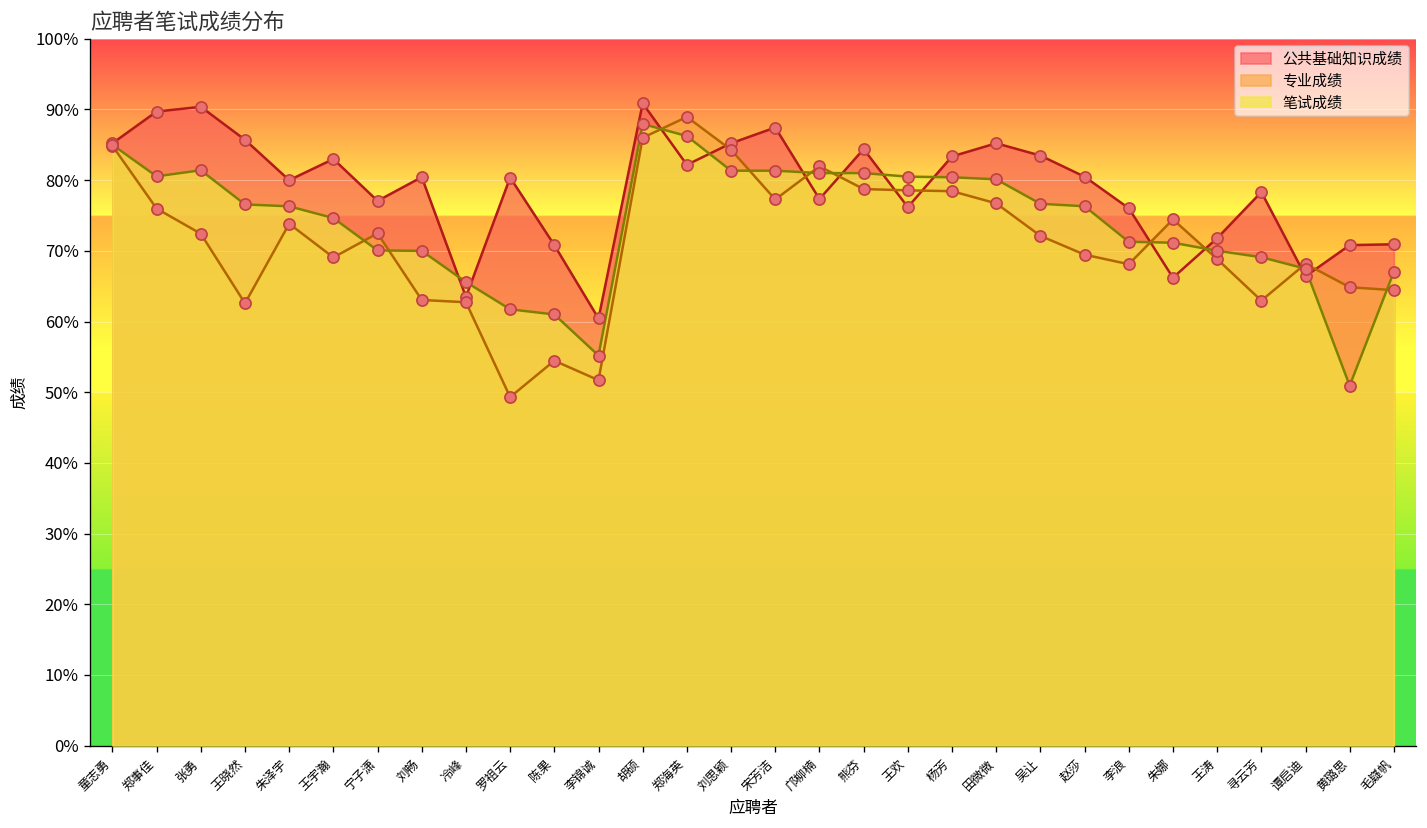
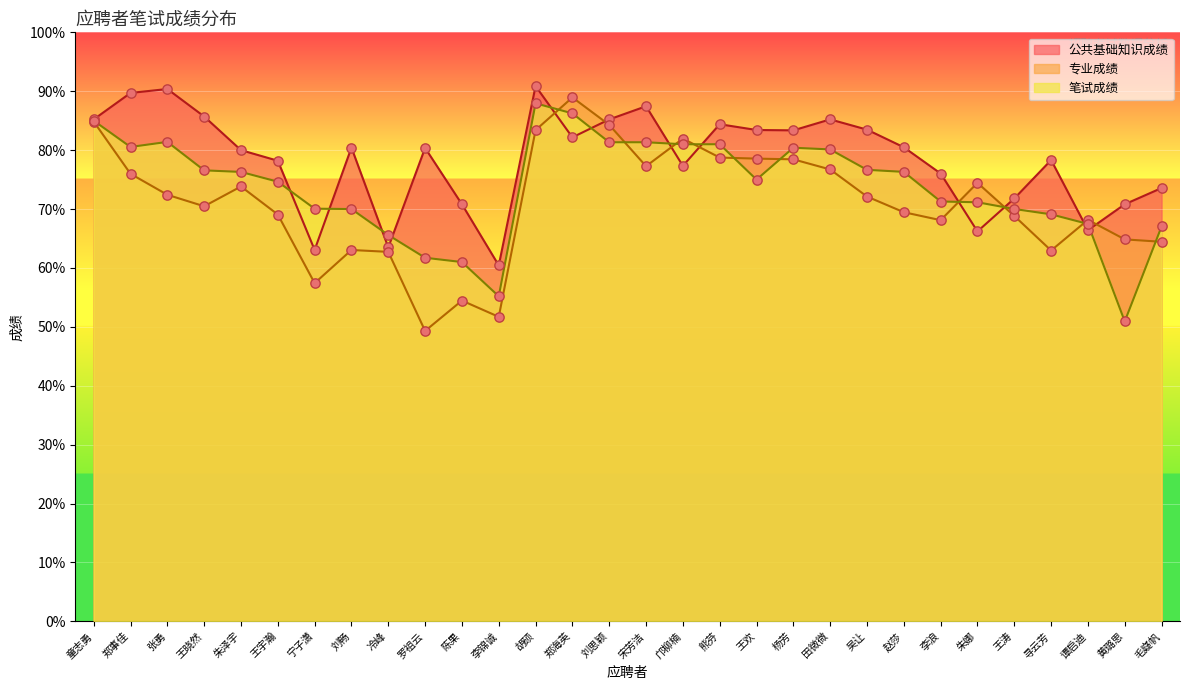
  {
    "公共基础知识成绩": {
      "郑事佳": "90%",
      "张勇": "90%",
      "王晓然": "86%",
      "朱泽宇": "80%",
-     "王宇瀚": "83%",
-     "宁子潇": "77%",
+     "王宇瀚": "78%",
+     "宁子潇": "63%",
      "刘畅": "80%",
      "冷峰": "63%",
      "罗祖云": "80%",
      "陈果": "71%",
      "李锦诚": "60%",
      "胡硕": "91%",
      "郑海英": "82%",
      "刘思颖": "85%",
      "宋芳洁": "87%",
      "邝柳楠": "77%",
      "熊芬": "84%",
-     "王欢": "76%",
+     "王欢": "83%",
      "杨芳": "83%",
      "田微微": "85%",
      "吴让": "83%",
      "赵莎": "80%",
      "李浪": "76%",
      "朱娜": "66%",
      "王涛": "72%",
      "寻云芳": "78%",
      "谭启迪": "66%",
      "黄璐思": "71%",
-     "毛嶷帆": "71%"
+     "毛嶷帆": "74%"
    },
    "专业成绩": {
      "郑事佳": "76%",
      "张勇": "72%",
-     "王晓然": "63%",
+     "王晓然": "70%",
      "朱泽宇": "74%",
      "王宇瀚": "69%",
-     "宁子潇": "72%",
+     "宁子潇": "57%",
      "刘畅": "63%",
      "冷峰": "63%",
      "罗祖云": "49%",
      "陈果": "54%",
      "李锦诚": "52%",
-     "胡硕": "86%",
+     "胡硕": "83%",
      "郑海英": "89%",
      "刘思颖": "84%",
      "宋芳洁": "77%",
      "邝柳楠": "82%",
      "熊芬": "79%",
      "王欢": "79%",
      "杨芳": "78%",
      "田微微": "77%",
      "吴让": "72%",
      "赵莎": "69%",
      "李浪": "68%",
      "朱娜": "74%",
      "王涛": "69%",
      "寻云芳": "63%",
      "谭启迪": "68%",
      "黄璐思": "65%",
      "毛嶷帆": "64%"
    },
    "笔试成绩": {
      "郑事佳": "81%",
      "张勇": "81%",
      "王晓然": "77%",
      "朱泽宇": "76%",
      "王宇瀚": "75%",
      "宁子潇": "70%",
      "刘畅": "70%",
      "冷峰": "66%",
      "罗祖云": "62%",
      "陈果": "61%",
      "李锦诚": "55%",
      "胡硕": "88%",
      "郑海英": "86%",
      "刘思颖": "81%",
      "宋芳洁": "81%",
      "邝柳楠": "81%",
      "熊芬": "81%",
-     "王欢": "81%",
+     "王欢": "75%",
      "杨芳": "80%",
      "田微微": "80%",
      "吴让": "77%",
      "赵莎": "76%",
      "李浪": "71%",
      "朱娜": "71%",
      "王涛": "70%",
      "寻云芳": "69%",
      "谭启迪": "67%",
      "黄璐思": "51%",
      "毛嶷帆": "67%"
    }
  }
